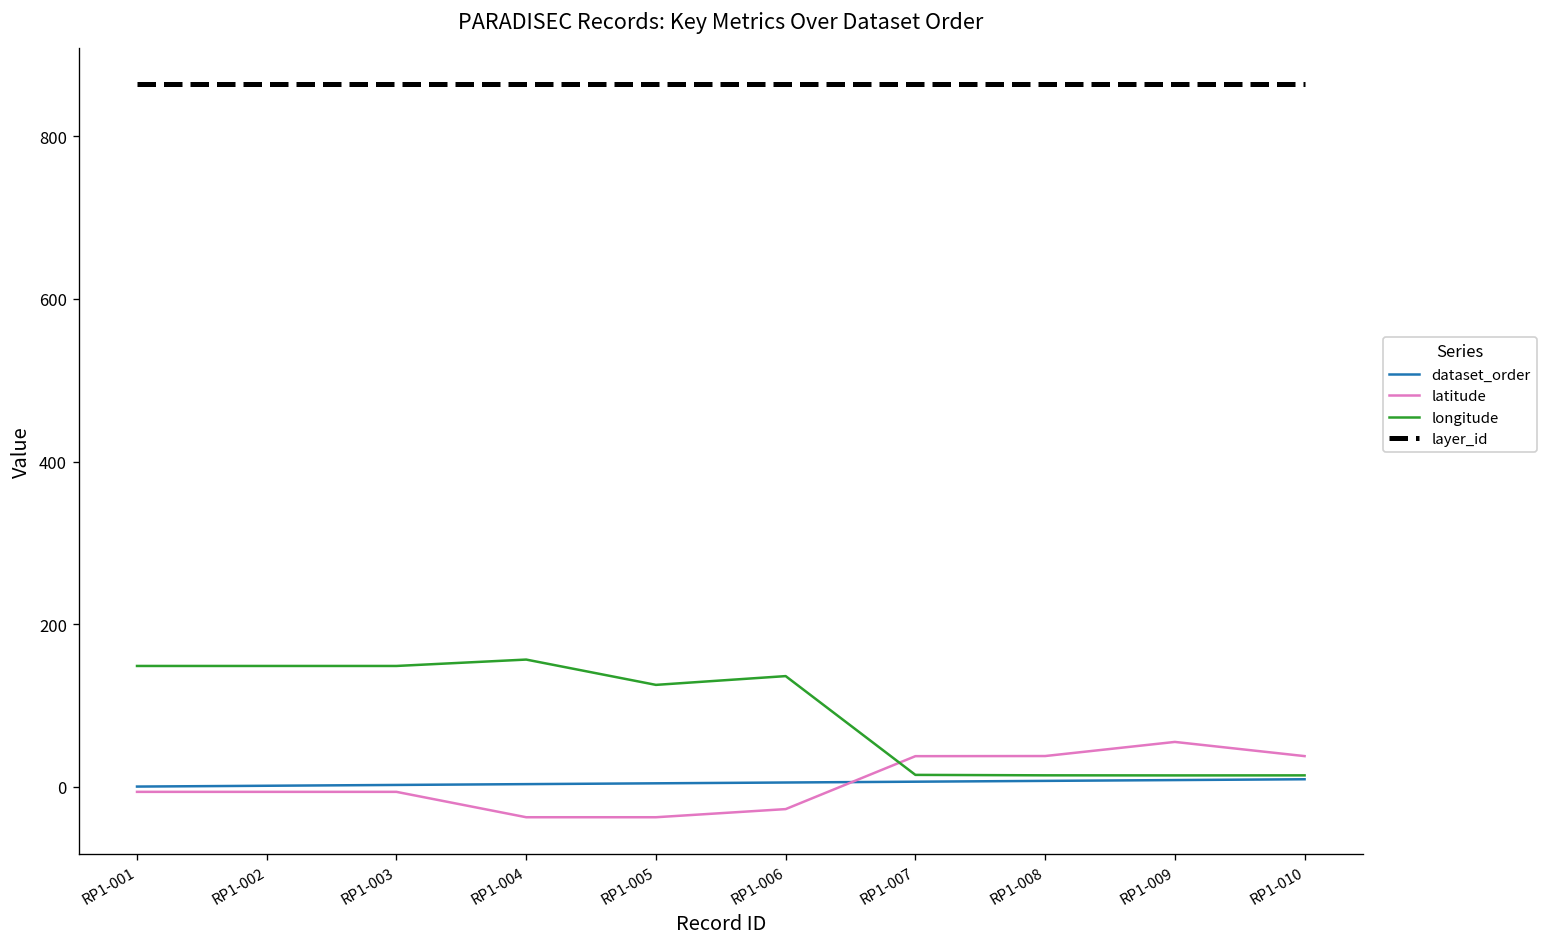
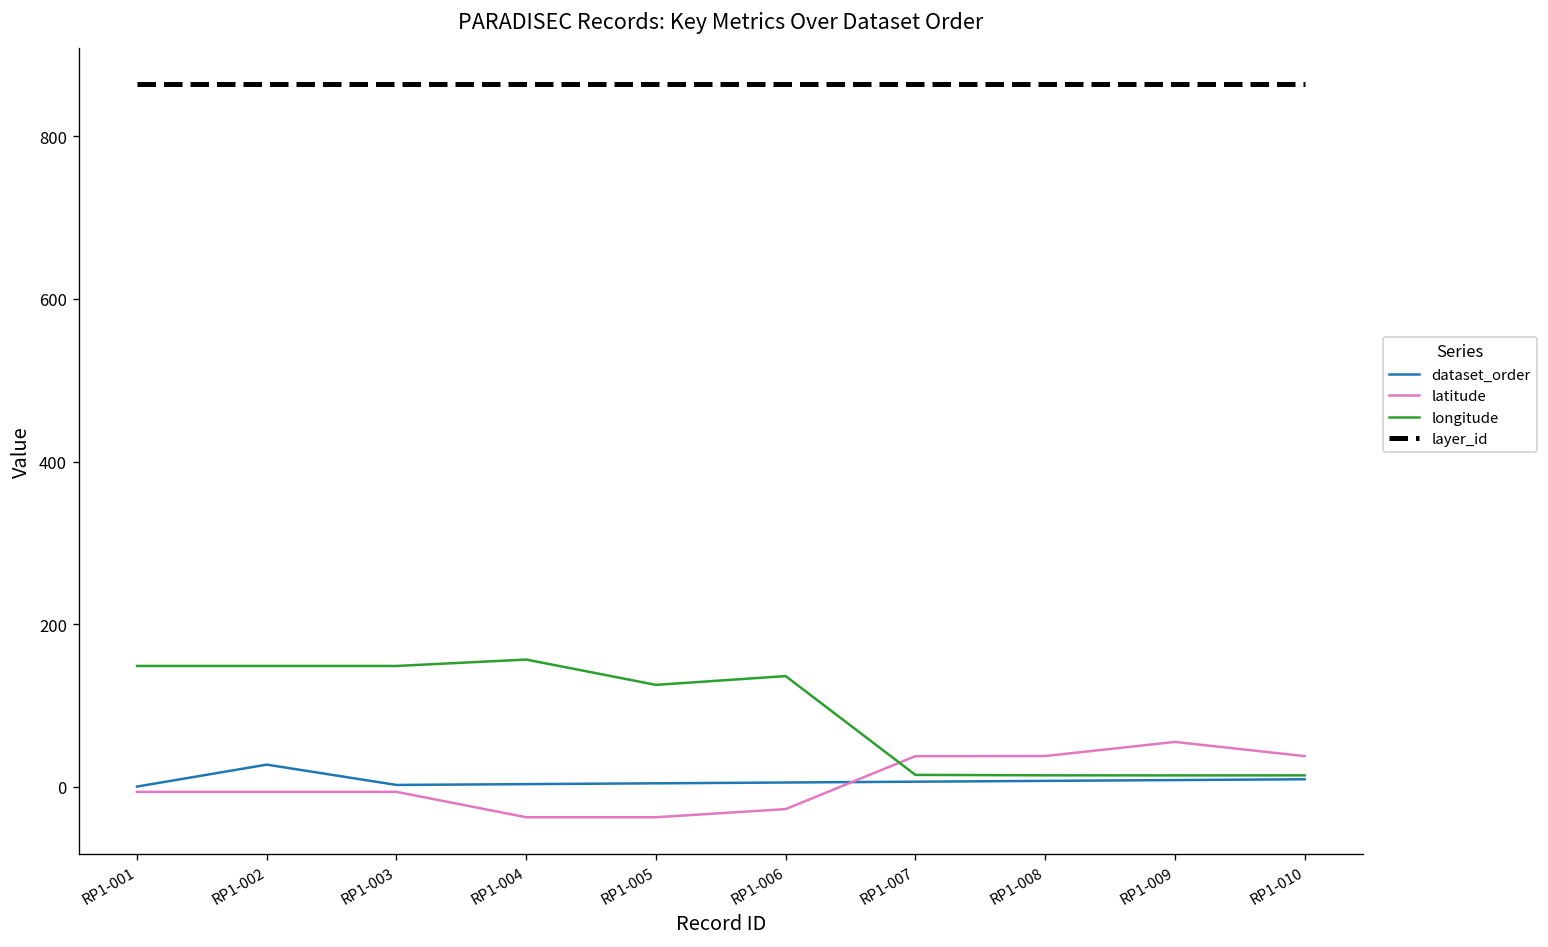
  {
    "dataset_order": {
      "RP1-001": 0,
-     "RP1-002": 0,
+     "RP1-002": 30,
      "RP1-003": 0,
      "RP1-004": 0,
      "RP1-005": 0,
      "RP1-006": 10,
      "RP1-007": 10,
      "RP1-008": 10,
      "RP1-009": 10,
      "RP1-010": 10
    },
    "latitude": {
      "RP1-001": -10,
      "RP1-002": -10,
      "RP1-003": -10,
      "RP1-004": -40,
      "RP1-005": -40,
      "RP1-006": -30,
      "RP1-007": 40,
      "RP1-008": 40,
      "RP1-009": 50,
      "RP1-010": 40
    },
    "longitude": {
      "RP1-001": 150,
      "RP1-002": 150,
      "RP1-003": 150,
      "RP1-004": 160,
      "RP1-005": 130,
      "RP1-006": 140,
      "RP1-007": 10,
      "RP1-008": 10,
      "RP1-009": 10,
      "RP1-010": 10
    },
    "layer_id": {
      "RP1-001": 860,
      "RP1-002": 860,
      "RP1-003": 860,
      "RP1-004": 860,
      "RP1-005": 860,
      "RP1-006": 860,
      "RP1-007": 860,
      "RP1-008": 860,
      "RP1-009": 860,
      "RP1-010": 860
    }
  }
